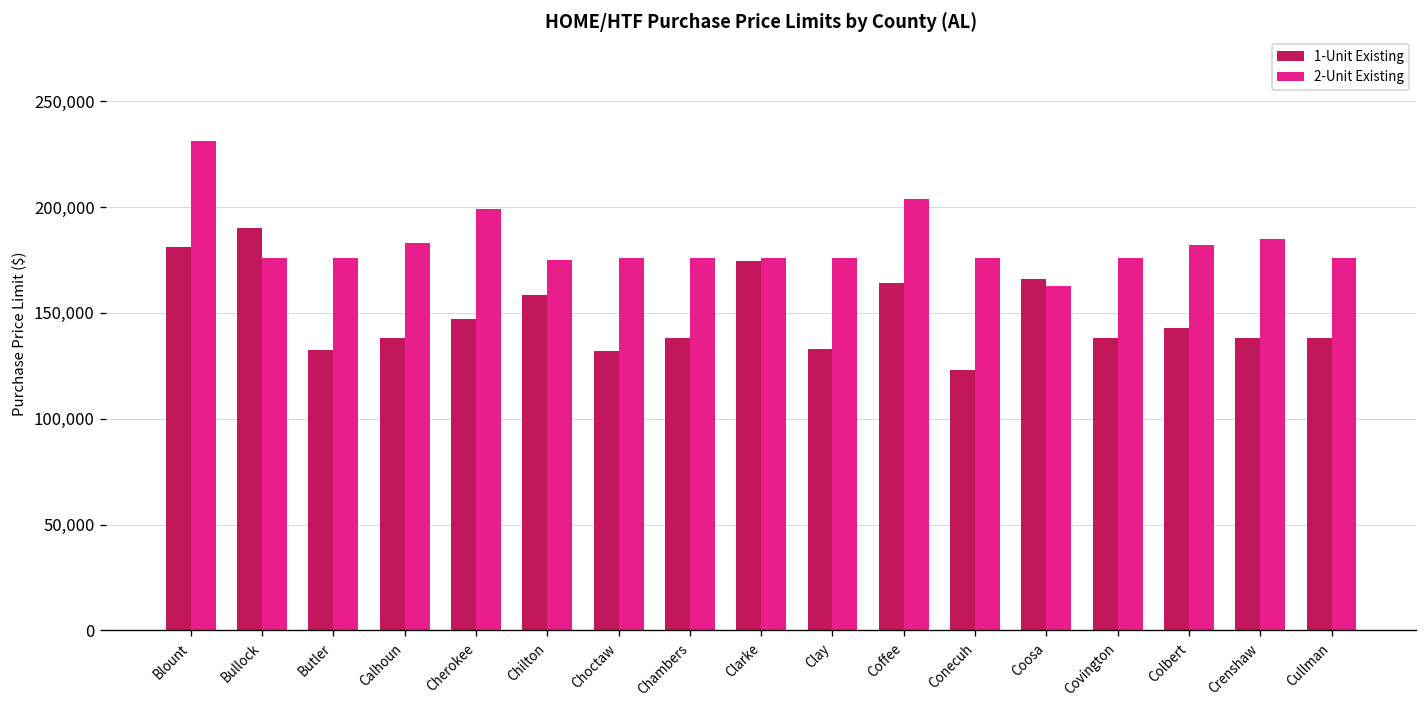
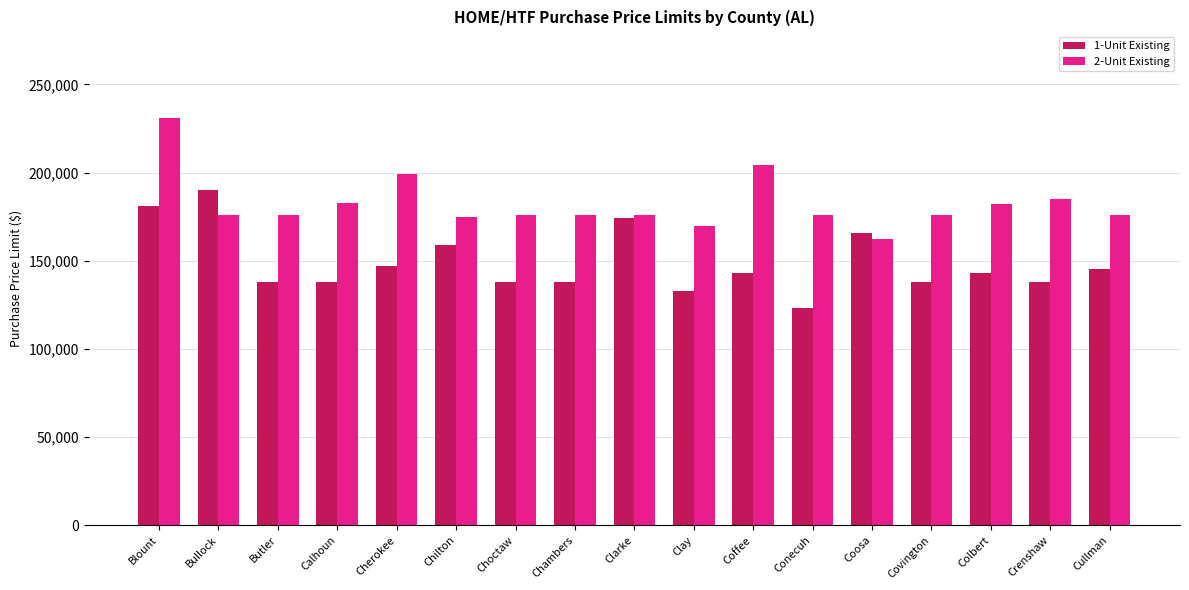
  {
    "1-Unit Existing": {
      "Blount": "181,000",
      "Bullock": "190,000",
-     "Butler": "132,000",
+     "Butler": "138,000",
      "Calhoun": "138,000",
      "Cherokee": "147,000",
      "Chilton": "159,000",
-     "Choctaw": "132,000",
+     "Choctaw": "138,000",
      "Chambers": "138,000",
      "Clarke": "174,000",
      "Clay": "133,000",
-     "Coffee": "164,000",
+     "Coffee": "143,000",
      "Conecuh": "123,000",
      "Coosa": "166,000",
      "Covington": "138,000",
      "Colbert": "143,000",
      "Crenshaw": "138,000",
-     "Cullman": "138,000"
+     "Cullman": "146,000"
    },
    "2-Unit Existing": {
      "Blount": "231,000",
      "Bullock": "176,000",
      "Butler": "176,000",
      "Calhoun": "183,000",
      "Cherokee": "199,000",
      "Chilton": "175,000",
      "Choctaw": "176,000",
      "Chambers": "176,000",
      "Clarke": "176,000",
-     "Clay": "176,000",
+     "Clay": "170,000",
      "Coffee": "204,000",
      "Conecuh": "176,000",
      "Coosa": "163,000",
      "Covington": "176,000",
      "Colbert": "182,000",
      "Crenshaw": "185,000",
      "Cullman": "176,000"
    }
  }
